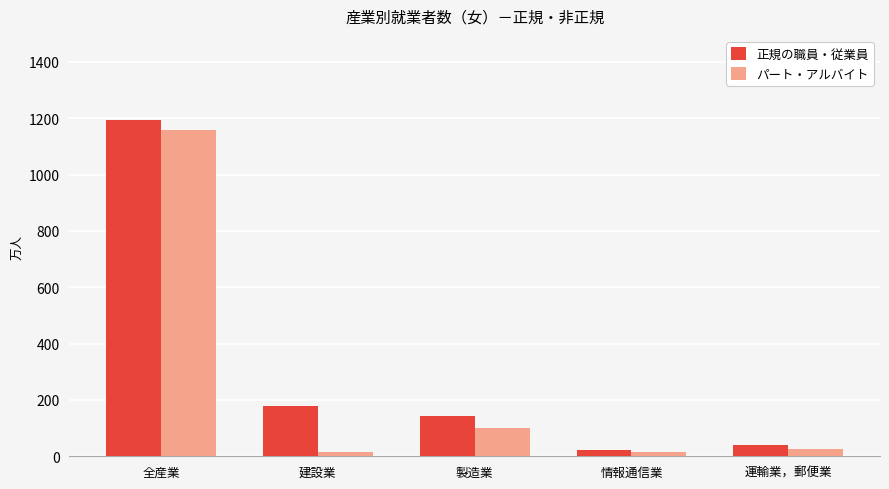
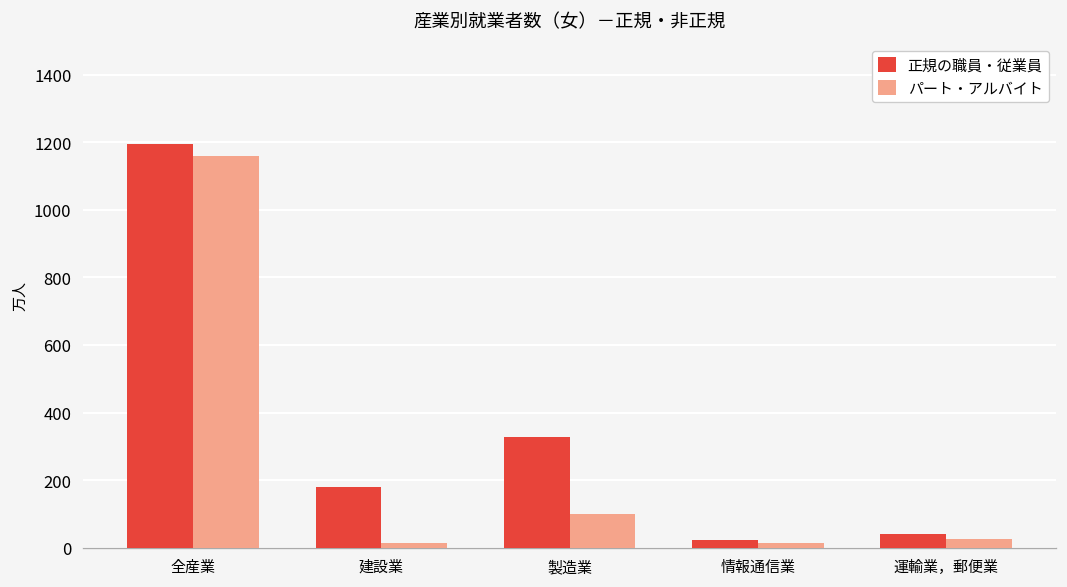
  {
    "正規の職員・従業員": {
      "全産業": 1190,
      "建設業": 180,
-     "製造業": 140,
+     "製造業": 330,
      "情報通信業": 20,
      "運輸業，郵便業": 40
    },
    "パート・アルバイト": {
      "全産業": 1160,
      "建設業": 10,
      "製造業": 100,
      "情報通信業": 20,
      "運輸業，郵便業": 30
    }
  }
